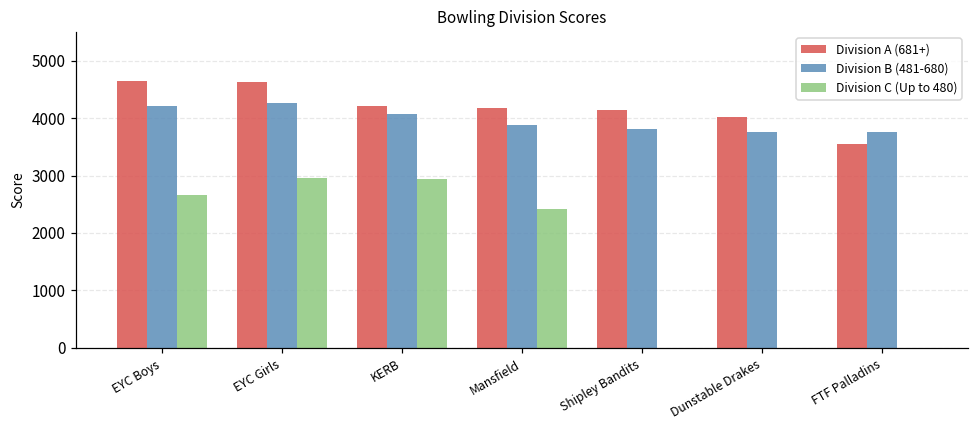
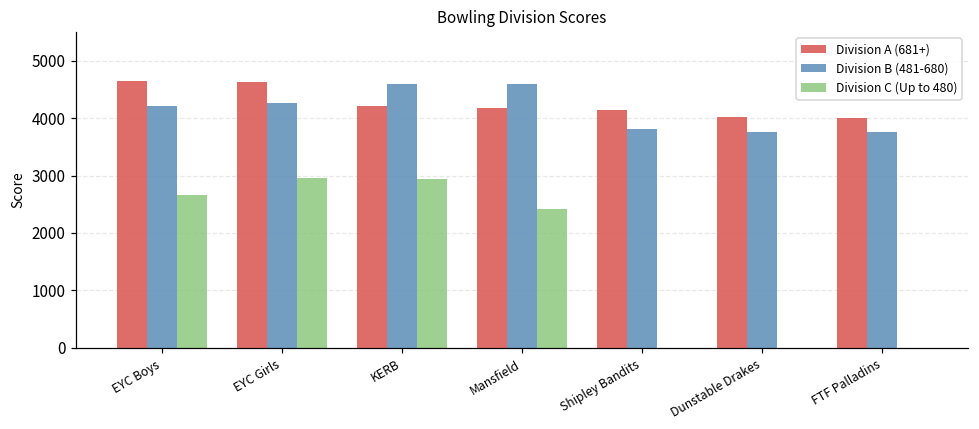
  {
    "Division A (681+)": {
      "EYC Boys": 4700,
      "EYC Girls": 4600,
      "KERB": 4200,
      "Mansfield": 4200,
      "Shipley Bandits": 4100,
      "Dunstable Drakes": 4000,
-     "FTF Palladins": 3500
+     "FTF Palladins": 4000
    },
    "Division B (481-680)": {
      "EYC Boys": 4200,
      "EYC Girls": 4300,
-     "KERB": 4100,
-     "Mansfield": 3900,
+     "KERB": 4600,
+     "Mansfield": 4600,
      "Shipley Bandits": 3800,
      "Dunstable Drakes": 3800,
      "FTF Palladins": 3800
    },
    "Division C (Up to 480)": {
      "EYC Boys": 2700,
      "EYC Girls": 3000,
      "KERB": 2900,
      "Mansfield": 2400,
      "Shipley Bandits": 0,
      "Dunstable Drakes": 0,
      "FTF Palladins": 0
    }
  }
